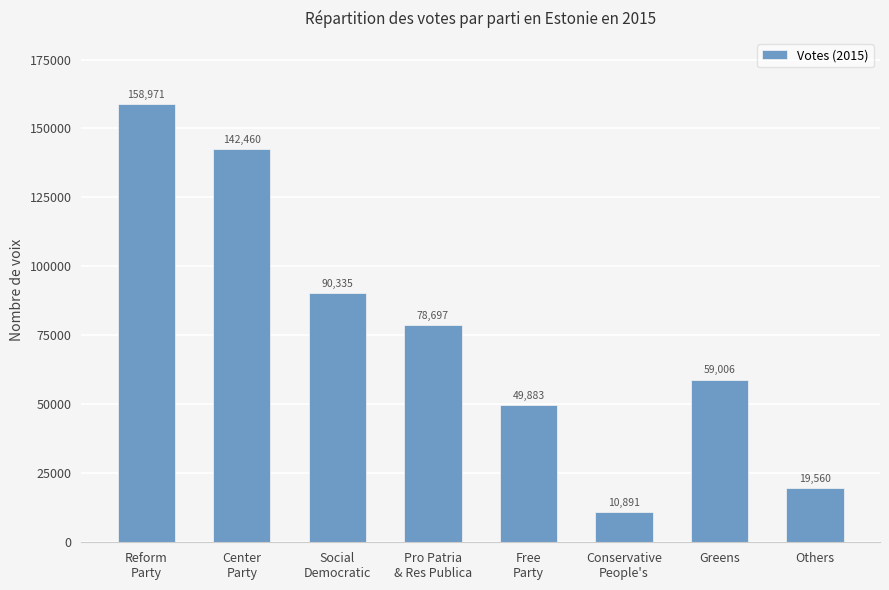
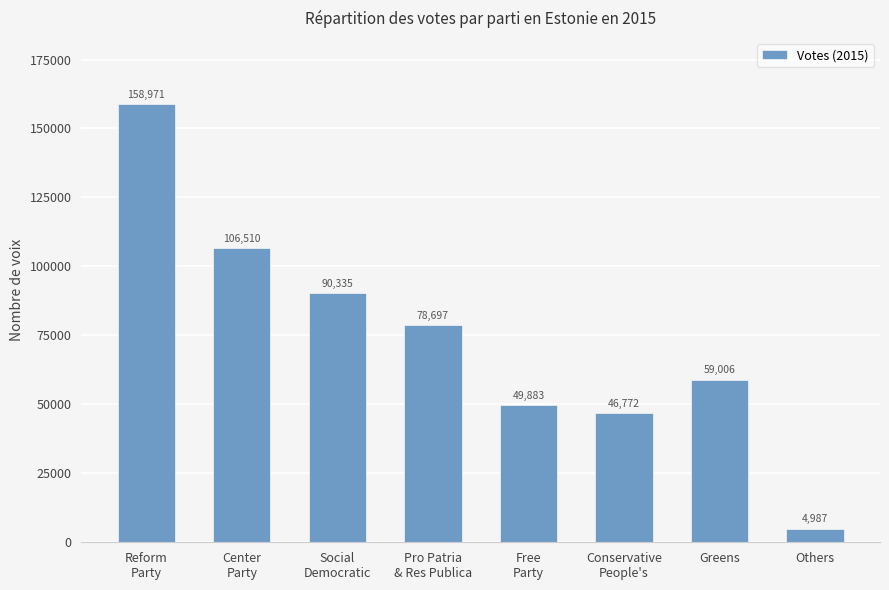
  {
    "Reform Party": "158,971",
-   "Center Party": "142,460",
+   "Center Party": "106,510",
    "Social Democratic": "90,335",
    "Pro Patria & Res Publica": "78,697",
    "Free Party": "49,883",
-   "Conservative People's": "10,891",
+   "Conservative People's": "46,772",
    "Greens": "59,006",
-   "Others": "19,560"
+   "Others": "4,987"
  }
